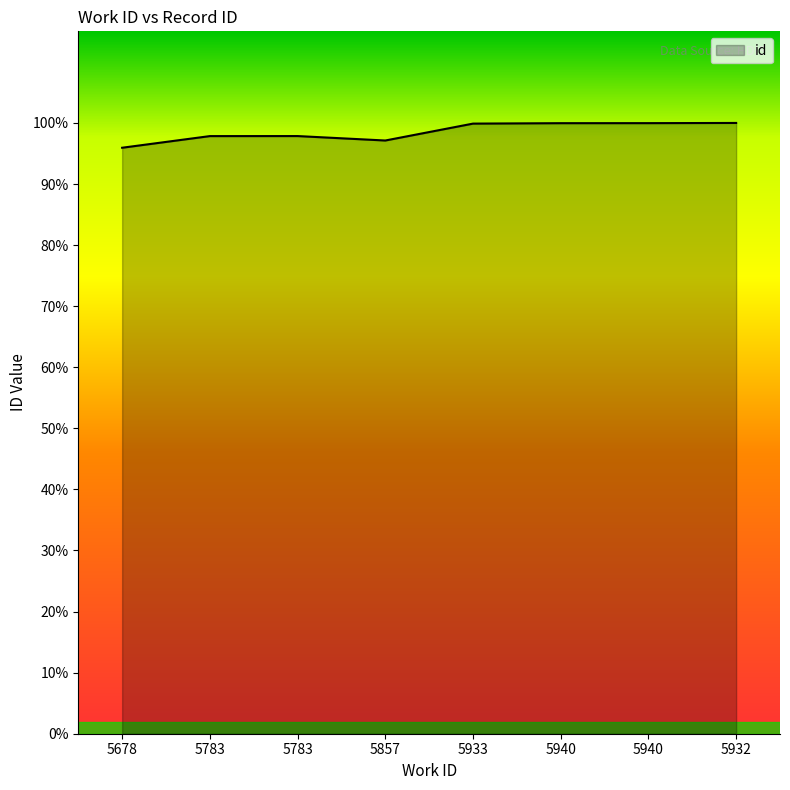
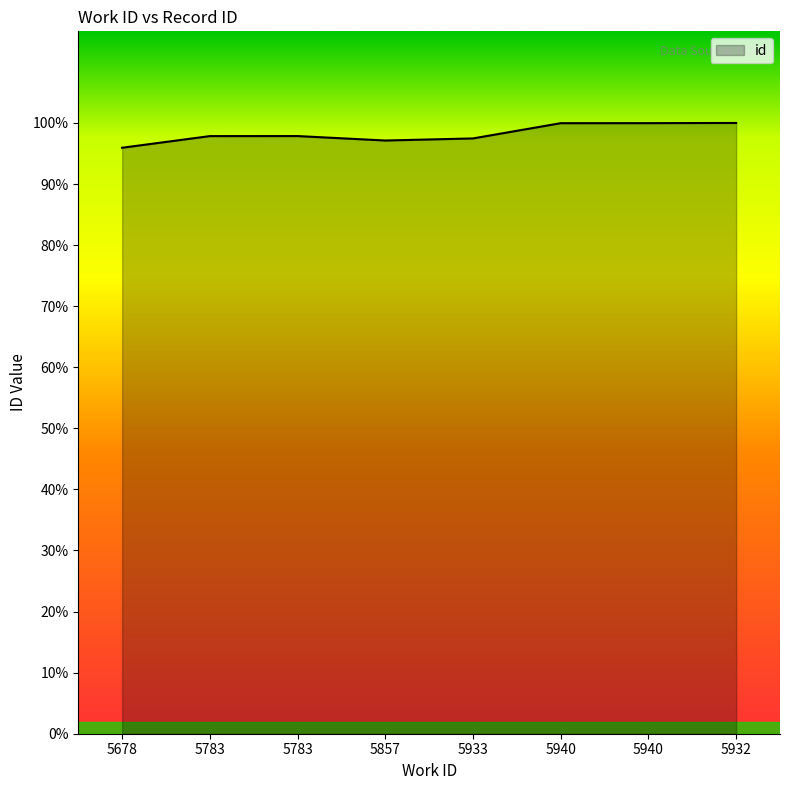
  {
    "5678": "96%",
    "5857": "97%",
-   "5933": "100%",
+   "5933": "97%",
    "5932": "100%"
  }
